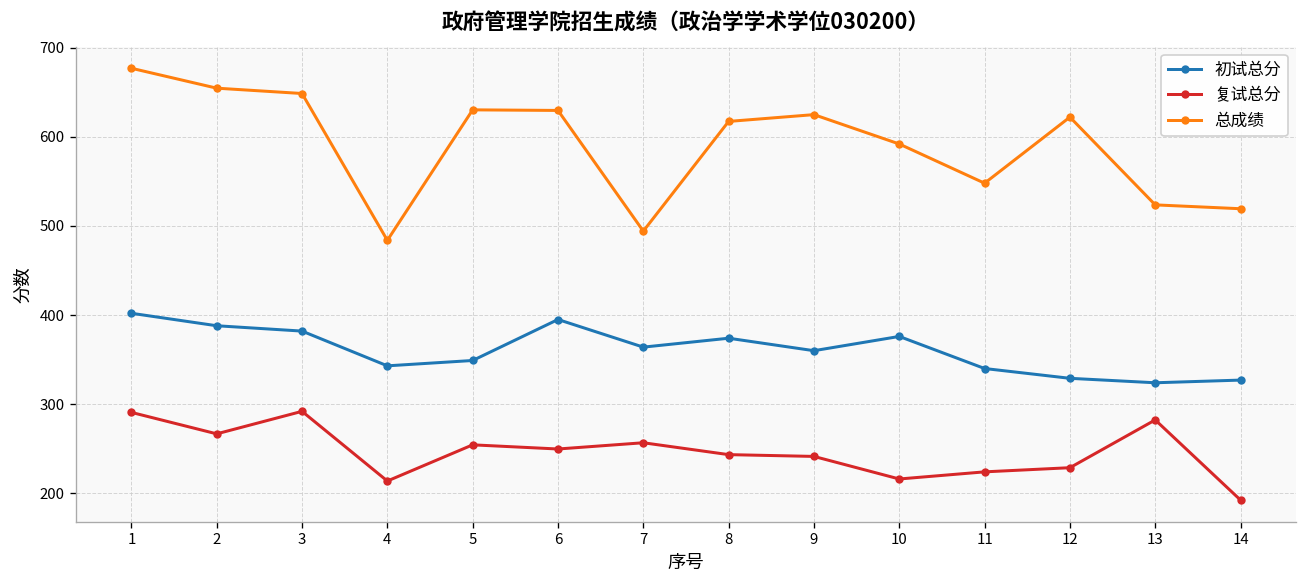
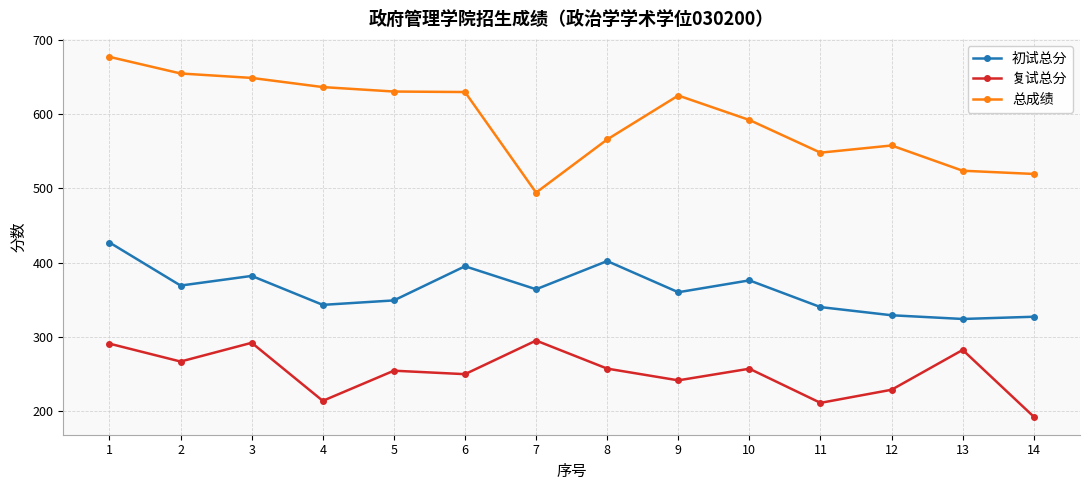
  {
    "初试总分": {
-     "1": 400,
-     "2": 390,
+     "1": 430,
+     "2": 370,
      "3": 380,
      "4": 340,
      "5": 350,
      "6": 400,
      "7": 360,
-     "8": 370,
+     "8": 400,
      "9": 360,
      "10": 380,
      "11": 340,
      "12": 330,
      "13": 320,
      "14": 330
    },
    "复试总分": {
      "1": 290,
      "2": 270,
      "3": 290,
      "4": 210,
      "5": 250,
      "6": 250,
-     "7": 260,
-     "8": 240,
+     "7": 290,
+     "8": 260,
      "9": 240,
-     "10": 220,
-     "11": 220,
+     "10": 260,
+     "11": 210,
      "12": 230,
      "13": 280,
      "14": 190
    },
    "总成绩": {
      "1": 680,
      "2": 650,
      "3": 650,
-     "4": 480,
+     "4": 640,
      "5": 630,
      "6": 630,
      "7": 490,
-     "8": 620,
+     "8": 570,
      "9": 620,
      "10": 590,
      "11": 550,
-     "12": 620,
+     "12": 560,
      "13": 520,
      "14": 520
    }
  }
